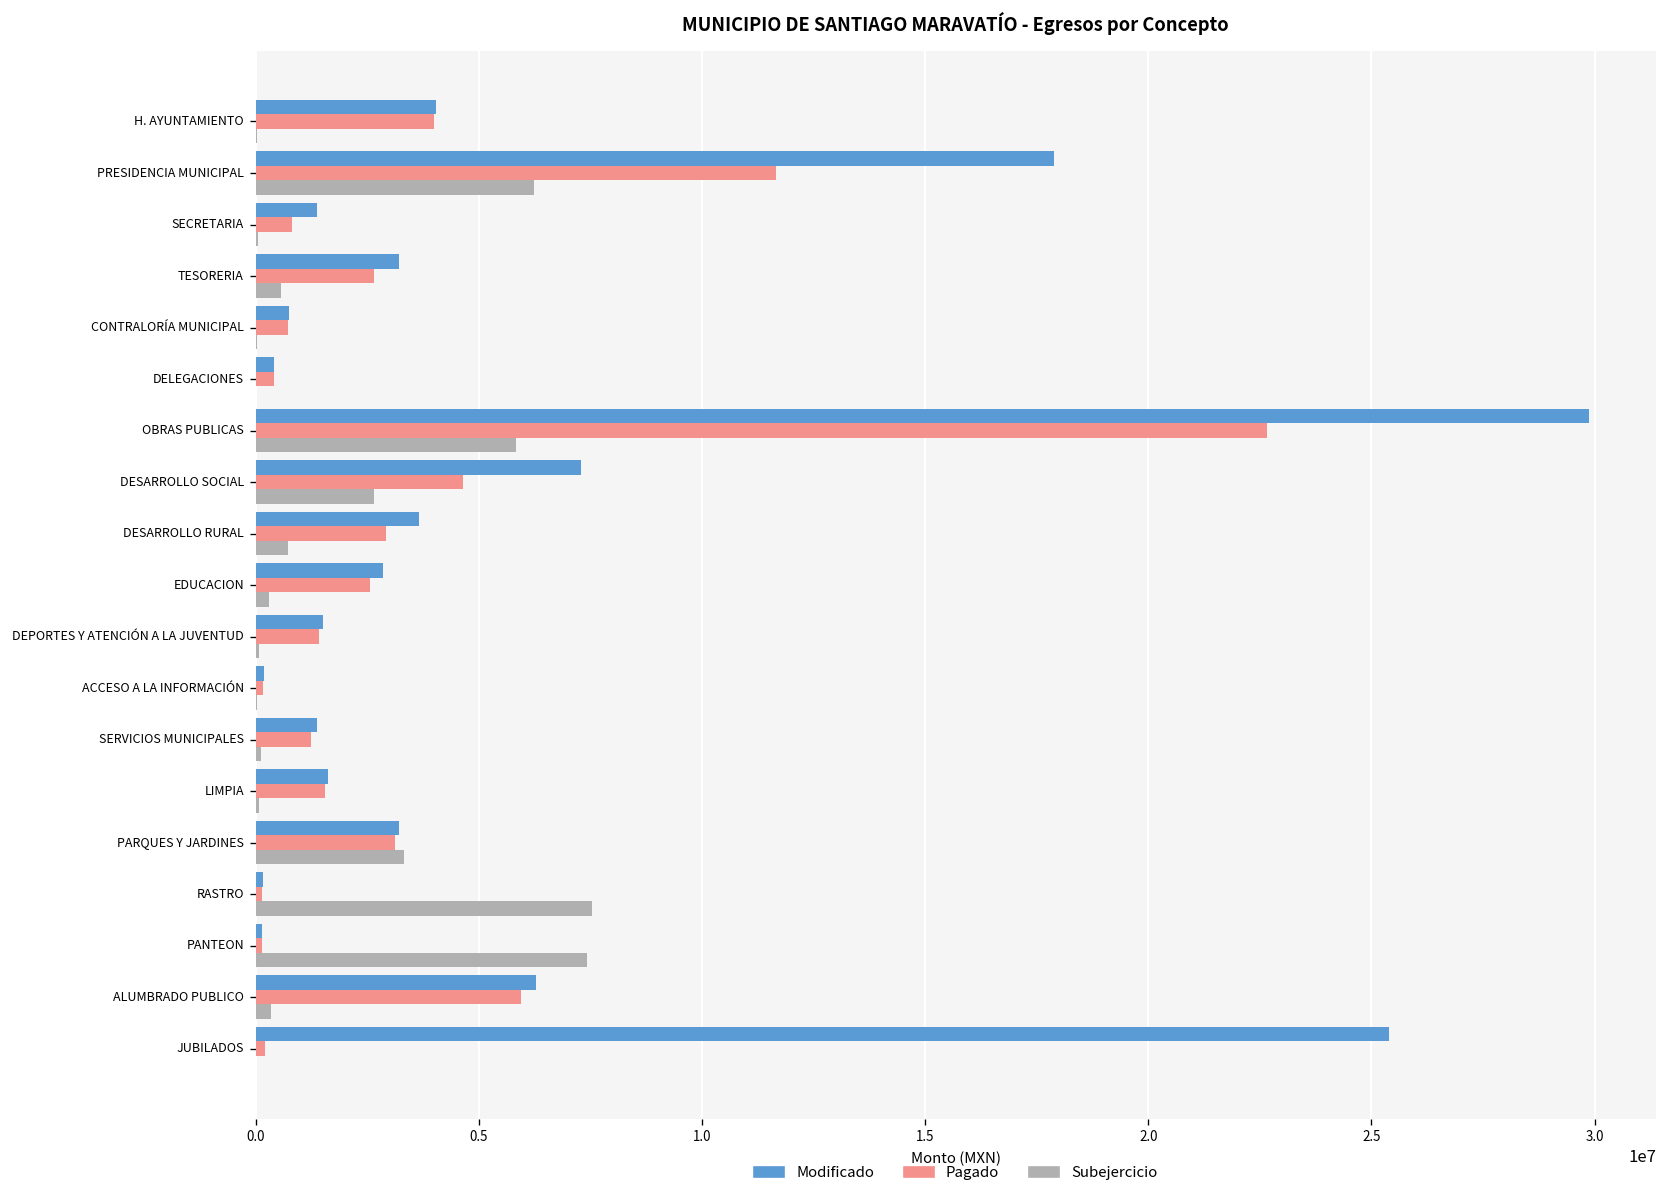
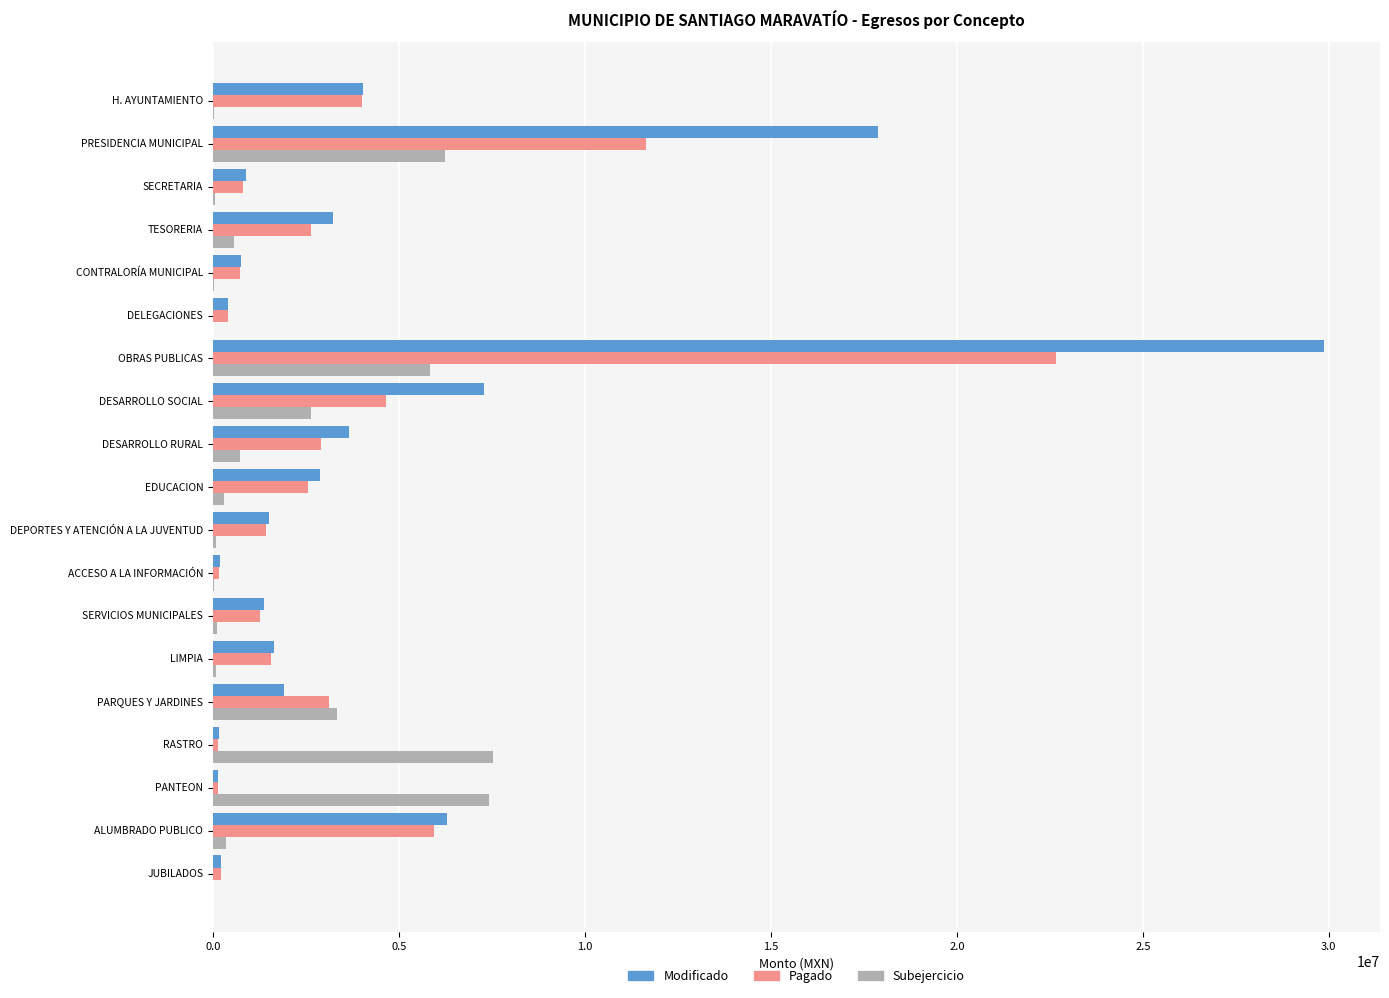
  {
    "Modificado": {
      "H. AYUNTAMIENTO": 4000000,
      "PRESIDENCIA MUNICIPAL": 17900000,
-     "SECRETARIA": 1400000,
+     "SECRETARIA": 900000,
      "TESORERIA": 3200000,
      "CONTRALORÍA MUNICIPAL": 800000,
      "DELEGACIONES": 400000,
      "OBRAS PUBLICAS": 29900000,
      "DESARROLLO SOCIAL": 7300000,
      "DESARROLLO RURAL": 3700000,
      "EDUCACION": 2900000,
      "DEPORTES Y ATENCIÓN A LA JUVENTUD": 1500000,
      "ACCESO A LA INFORMACIÓN": 200000,
      "SERVICIOS MUNICIPALES": 1400000,
      "LIMPIA": 1600000,
-     "PARQUES Y JARDINES": 3200000,
+     "PARQUES Y JARDINES": 1900000,
      "RASTRO": 200000,
      "PANTEON": 100000,
      "ALUMBRADO PUBLICO": 6300000,
-     "JUBILADOS": 25400000
+     "JUBILADOS": 200000
    },
    "Pagado": {
      "H. AYUNTAMIENTO": 4000000,
      "PRESIDENCIA MUNICIPAL": 11700000,
      "SECRETARIA": 800000,
      "TESORERIA": 2600000,
      "CONTRALORÍA MUNICIPAL": 700000,
      "DELEGACIONES": 400000,
      "OBRAS PUBLICAS": 22700000,
      "DESARROLLO SOCIAL": 4600000,
      "DESARROLLO RURAL": 2900000,
      "EDUCACION": 2600000,
      "DEPORTES Y ATENCIÓN A LA JUVENTUD": 1400000,
      "ACCESO A LA INFORMACIÓN": 200000,
      "SERVICIOS MUNICIPALES": 1300000,
      "LIMPIA": 1500000,
      "PARQUES Y JARDINES": 3100000,
      "RASTRO": 100000,
      "PANTEON": 100000,
      "ALUMBRADO PUBLICO": 5900000,
      "JUBILADOS": 200000
    },
    "Subejercicio": {
      "PRESIDENCIA MUNICIPAL": 6200000,
      "TESORERIA": 600000,
      "OBRAS PUBLICAS": 5800000,
      "DESARROLLO SOCIAL": 2600000,
      "DESARROLLO RURAL": 700000,
      "EDUCACION": 300000,
      "DEPORTES Y ATENCIÓN A LA JUVENTUD": 100000,
      "SERVICIOS MUNICIPALES": 100000,
      "LIMPIA": 100000,
      "PARQUES Y JARDINES": 3300000,
      "RASTRO": 7500000,
      "PANTEON": 7400000,
      "ALUMBRADO PUBLICO": 300000
    }
  }
